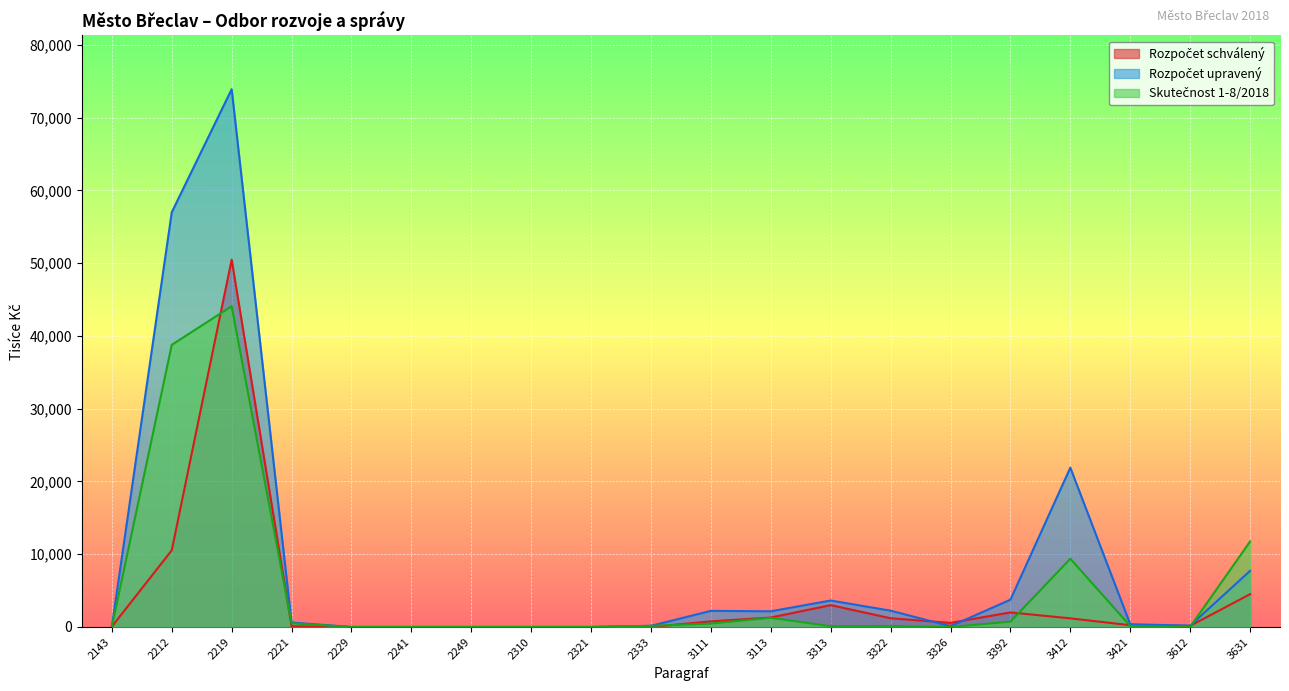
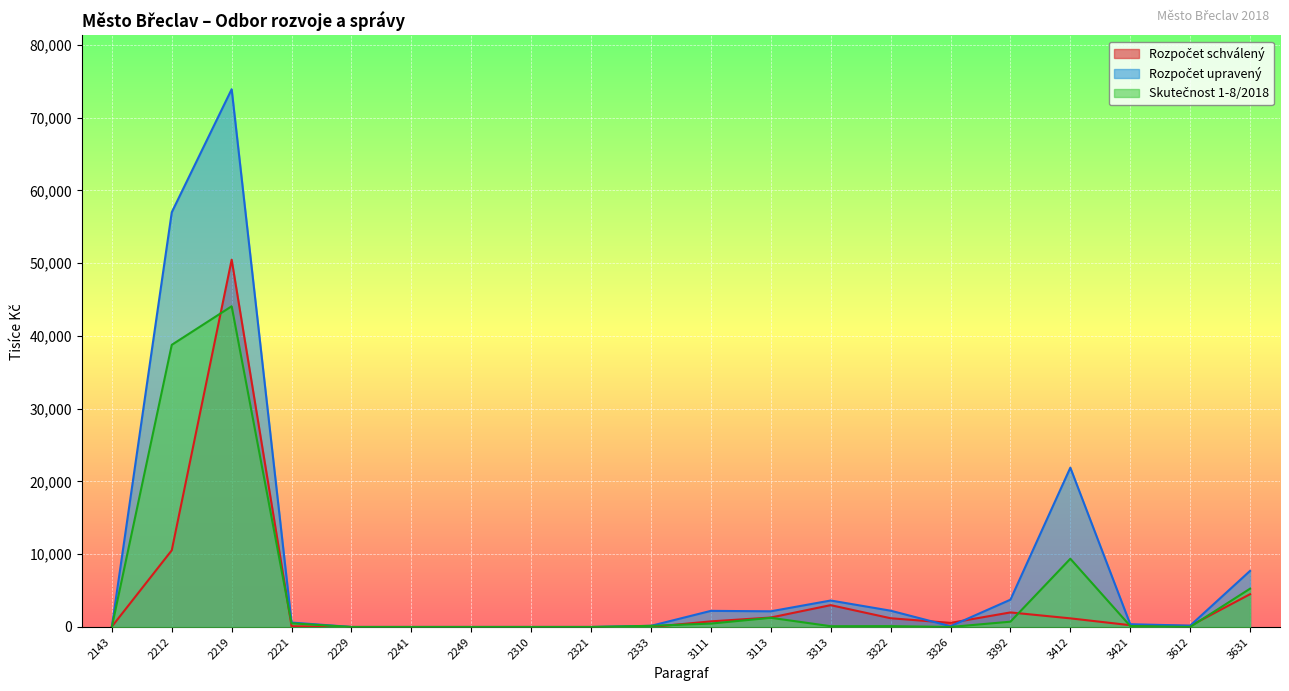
  {
    "Rozpočet schválený": {
      "2212": "11,000",
      "2219": "50,000",
      "2221": "0",
      "3313": "3,000",
      "3322": "1,000",
      "3326": "1,000",
      "3392": "2,000",
      "3412": "1,000",
      "3631": "5,000"
    },
    "Rozpočet upravený": {
      "2212": "57,000",
      "2219": "74,000",
      "3111": "2,000",
      "3113": "2,000",
      "3313": "4,000",
      "3322": "2,000",
      "3392": "4,000",
      "3412": "22,000",
      "3631": "8,000"
    },
    "Skutečnost 1-8/2018": {
      "2212": "39,000",
      "2219": "44,000",
      "3313": "0",
      "3322": "0",
      "3392": "1,000",
      "3412": "9,000",
-     "3631": "12,000"
+     "3631": "5,000"
    }
  }
